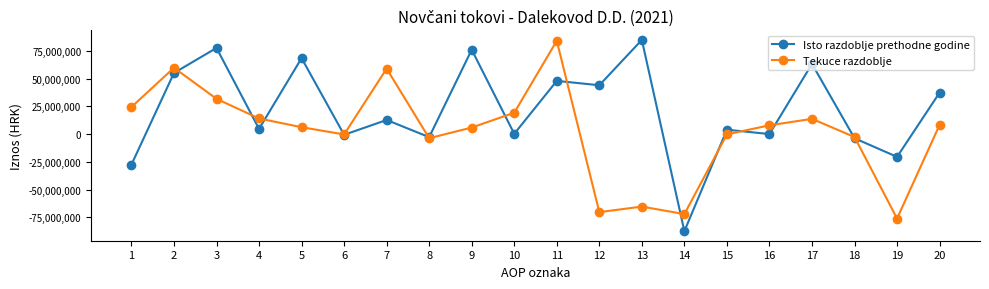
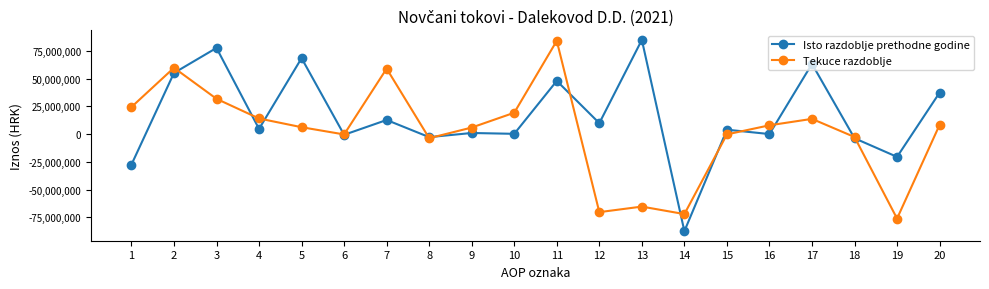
  {
    "Isto razdoblje prethodne godine": {
      "1": "-28,000,000",
      "2": "55,000,000",
      "3": "78,000,000",
      "4": "5,000,000",
      "5": "68,000,000",
      "7": "13,000,000",
-     "9": "76,000,000",
+     "9": "1,000,000",
      "10": "0",
      "11": "48,000,000",
-     "12": "44,000,000",
+     "12": "10,000,000",
      "13": "85,000,000",
      "14": "-87,000,000",
      "15": "4,000,000",
      "16": "0",
      "19": "-21,000,000",
      "20": "37,000,000"
    },
    "Tekuce razdoblje": {
      "1": "24,000,000",
      "2": "60,000,000",
      "3": "32,000,000",
      "4": "14,000,000",
      "5": "6,000,000",
      "7": "59,000,000",
      "9": "6,000,000",
      "10": "19,000,000",
      "11": "84,000,000",
      "12": "-70,000,000",
      "13": "-65,000,000",
      "14": "-72,000,000",
      "15": "0",
      "16": "8,000,000",
      "17": "14,000,000",
      "19": "-76,000,000",
      "20": "8,000,000"
    }
  }
